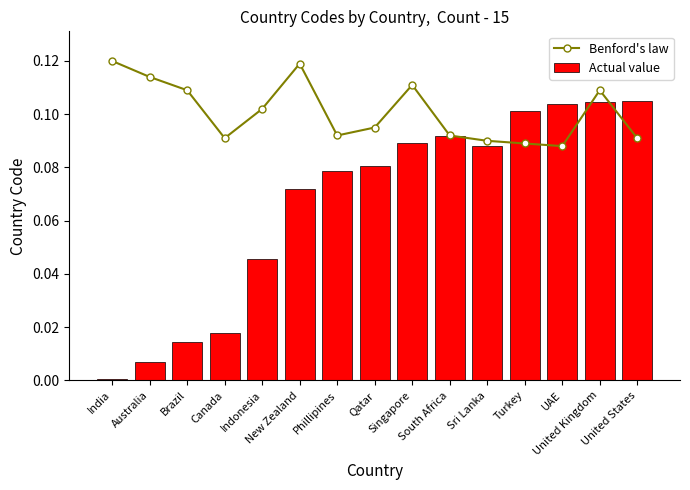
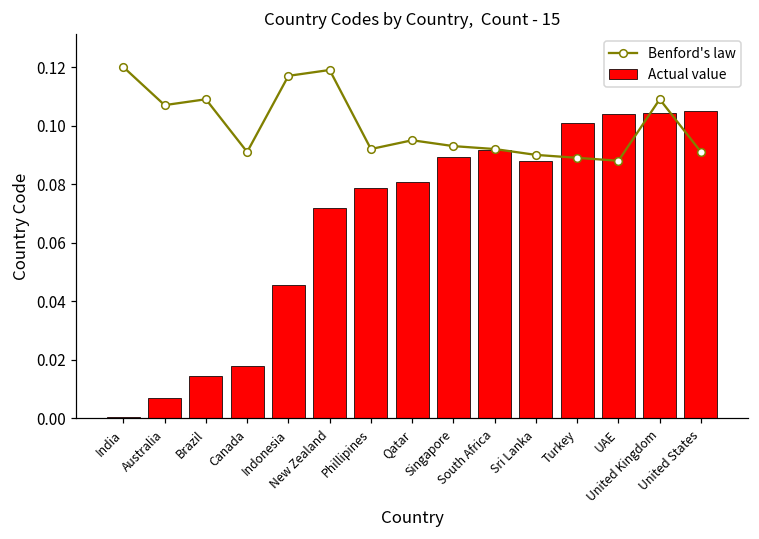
  {
    "Benford's law": {
      "India": 0.120,
-     "Australia": 0.114,
+     "Australia": 0.107,
      "Brazil": 0.109,
      "Canada": 0.091,
-     "Indonesia": 0.102,
+     "Indonesia": 0.117,
      "New Zealand": 0.119,
      "Phillipines": 0.092,
      "Qatar": 0.095,
-     "Singapore": 0.111,
+     "Singapore": 0.093,
      "South Africa": 0.092,
      "Sri Lanka": 0.090,
      "Turkey": 0.089,
      "UAE": 0.088,
      "United Kingdom": 0.109,
      "United States": 0.091
    },
    "Actual value": {
      "Australia": 0.007,
      "Brazil": 0.015,
      "Canada": 0.018,
      "Indonesia": 0.046,
      "New Zealand": 0.072,
      "Phillipines": 0.079,
      "Qatar": 0.081,
      "Singapore": 0.089,
      "South Africa": 0.092,
      "Sri Lanka": 0.088,
      "Turkey": 0.101,
      "UAE": 0.104,
      "United Kingdom": 0.104,
      "United States": 0.105
    }
  }
